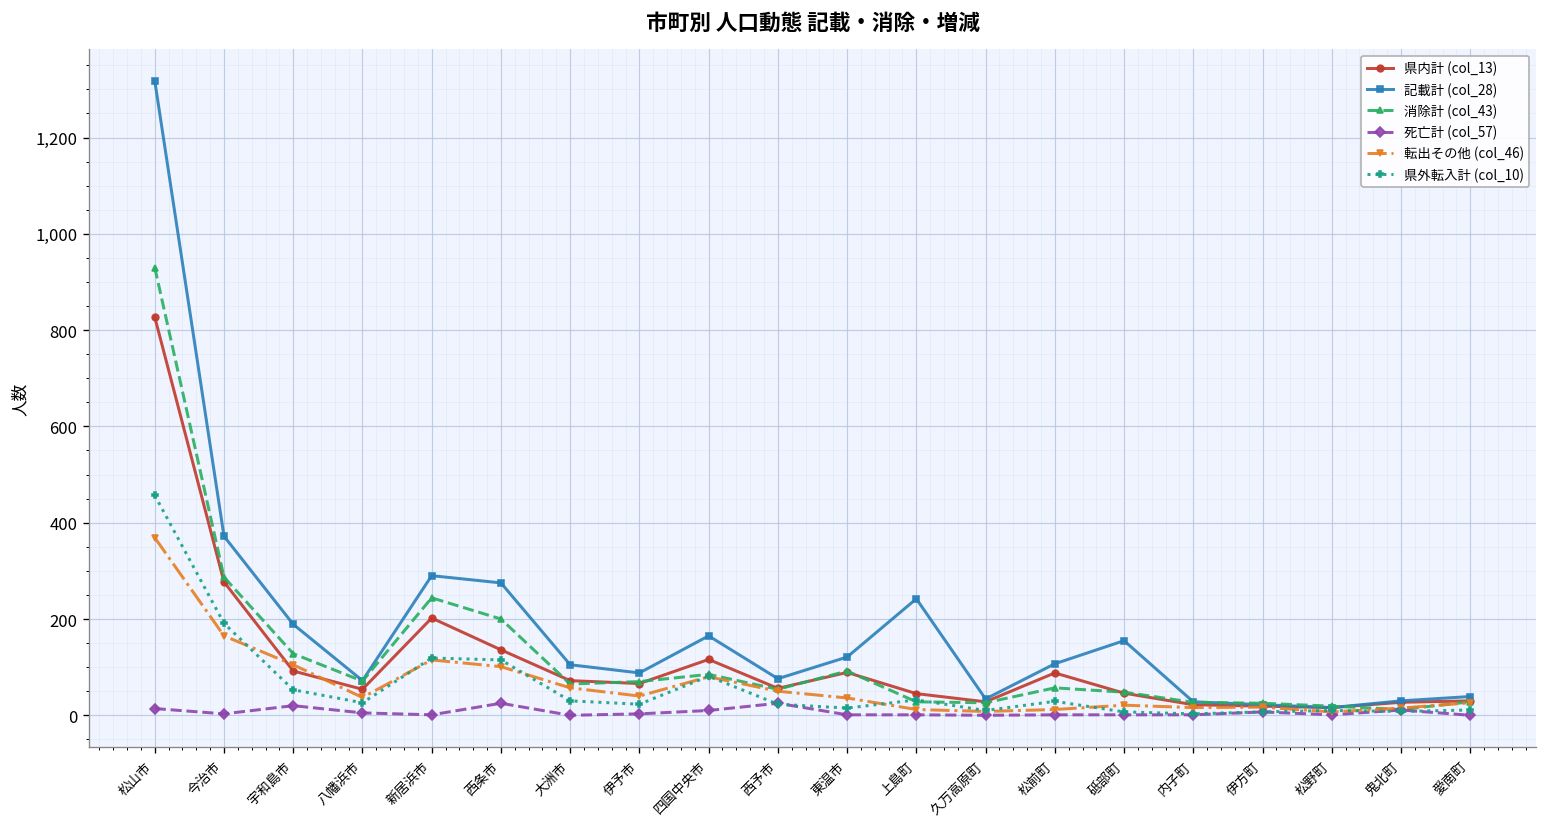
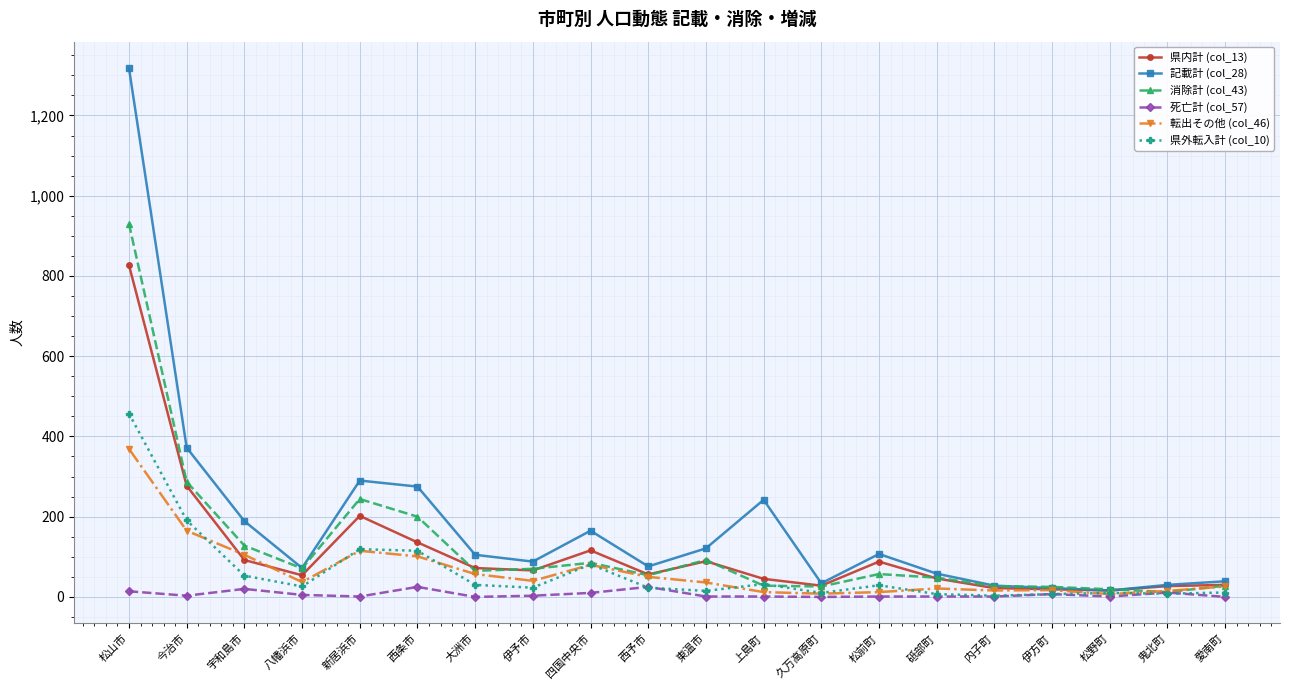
  {
    "県内計 (col_13)": {
      "松山市": "830",
      "今治市": "280",
      "宇和島市": "90",
      "八幡浜市": "50",
      "新居浜市": "200",
      "西条市": "140",
      "大洲市": "70",
      "四国中央市": "120",
      "上島町": "50",
      "松前町": "90"
    },
    "記載計 (col_28)": {
      "松山市": "1,320",
      "今治市": "370",
      "宇和島市": "190",
      "新居浜市": "290",
      "西条市": "280",
      "大洲市": "110",
      "伊予市": "90",
      "四国中央市": "170",
      "西予市": "80",
      "東温市": "120",
      "上島町": "240",
      "松前町": "110",
-     "砥部町": "160",
+     "砥部町": "60",
      "愛南町": "40"
    },
    "死亡計 (col_57)": {
      "松山市": "10",
      "今治市": "0",
      "宇和島市": "20",
      "八幡浜市": "10",
      "新居浜市": "0",
      "西条市": "30",
      "大洲市": "0",
      "伊予市": "0",
      "四国中央市": "10",
      "東温市": "0",
      "上島町": "0",
      "久万高原町": "0",
      "松前町": "0",
      "愛南町": "0"
    },
    "転出その他 (col_46)": {
      "松山市": "370",
      "今治市": "170",
      "宇和島市": "110",
      "八幡浜市": "40",
      "西条市": "100",
      "大洲市": "60",
      "伊予市": "40",
      "東温市": "40",
      "上島町": "10",
      "松前町": "10",
      "砥部町": "20"
    }
  }
